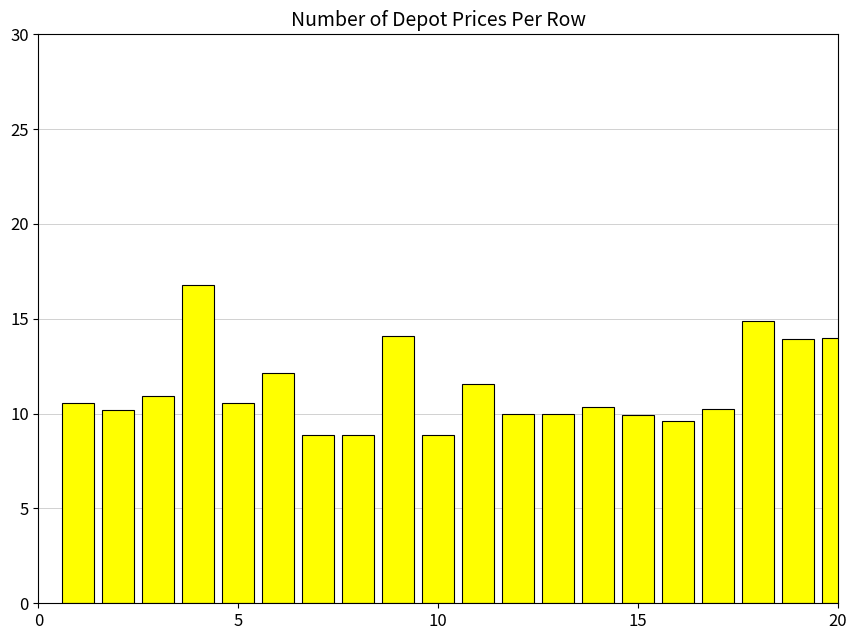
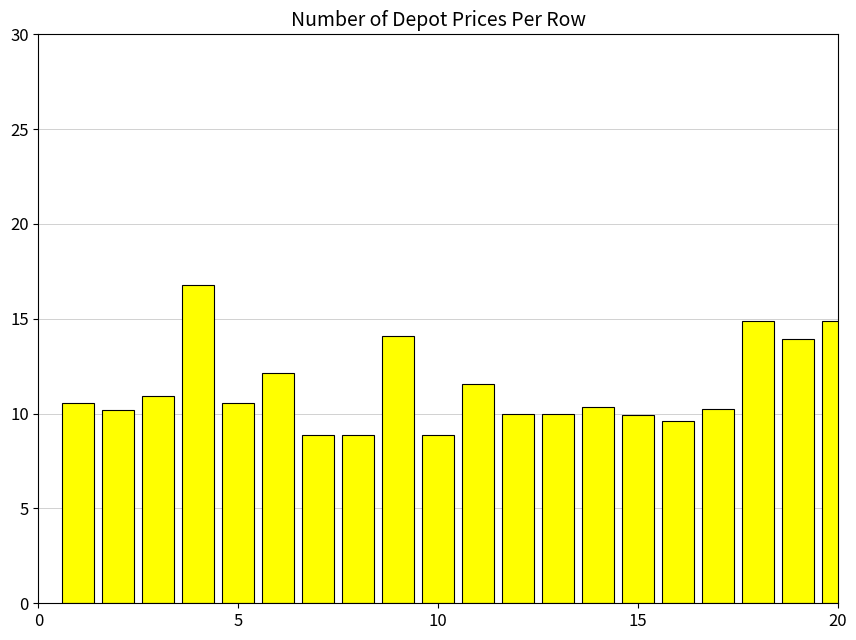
  {
    "5": 10.6,
    "10": 8.9,
    "15": 9.9,
-   "20": 14.0
+   "20": 14.9
  }
